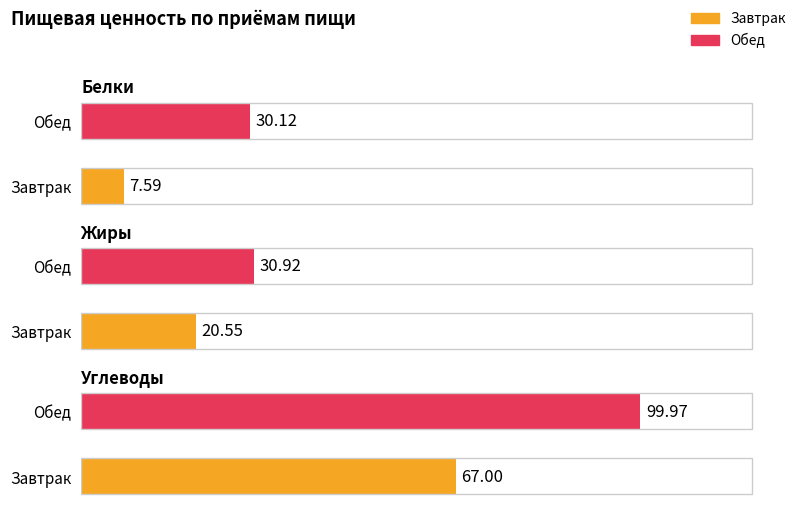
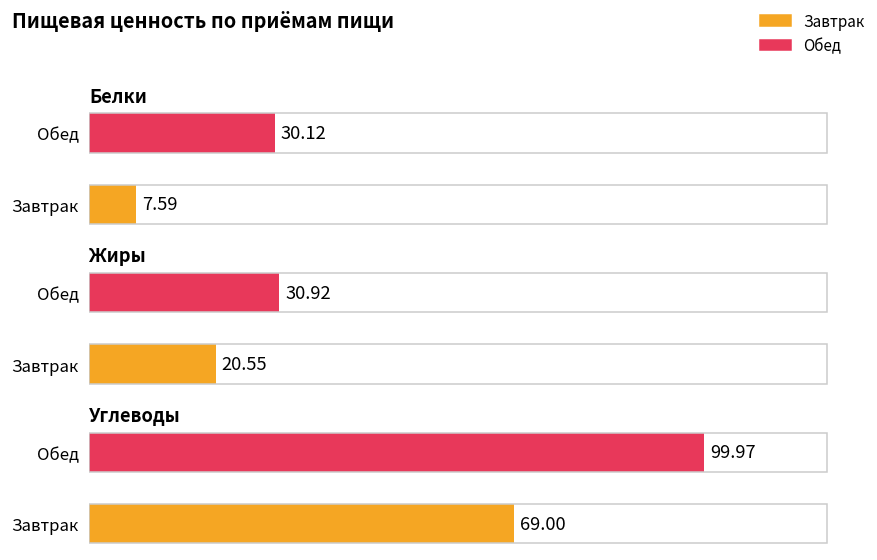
  {
    "Белки": {
      "Обед": 30.12,
      "Завтрак": 7.59
    },
    "Жиры": {
      "Обед": 30.92,
      "Завтрак": 20.55
    },
    "Углеводы": {
      "Обед": 99.97,
-     "Завтрак": 67.00
+     "Завтрак": 69.00
    }
  }
